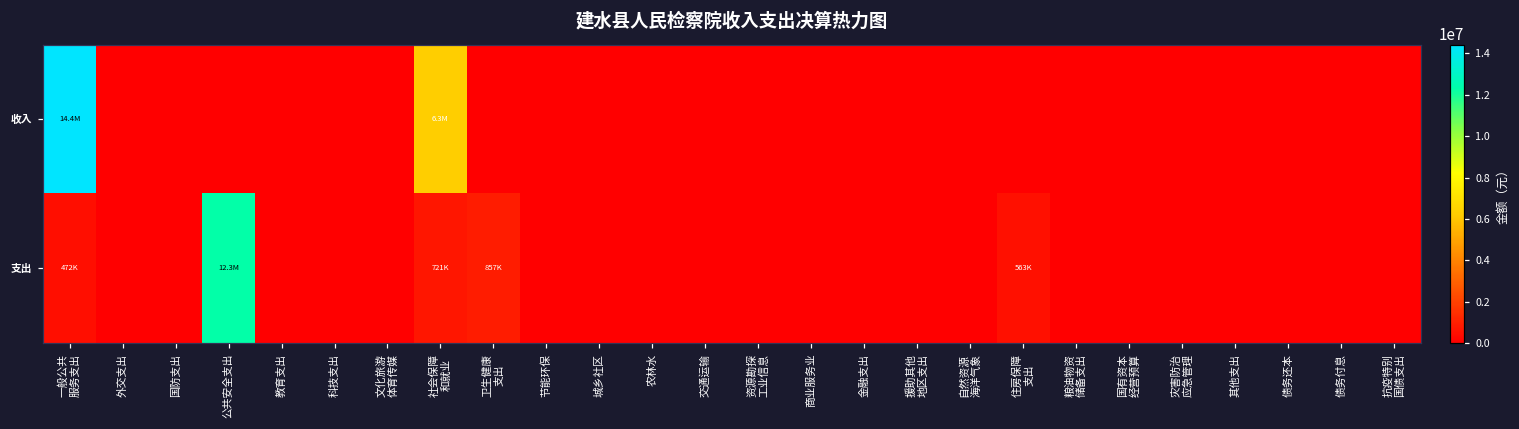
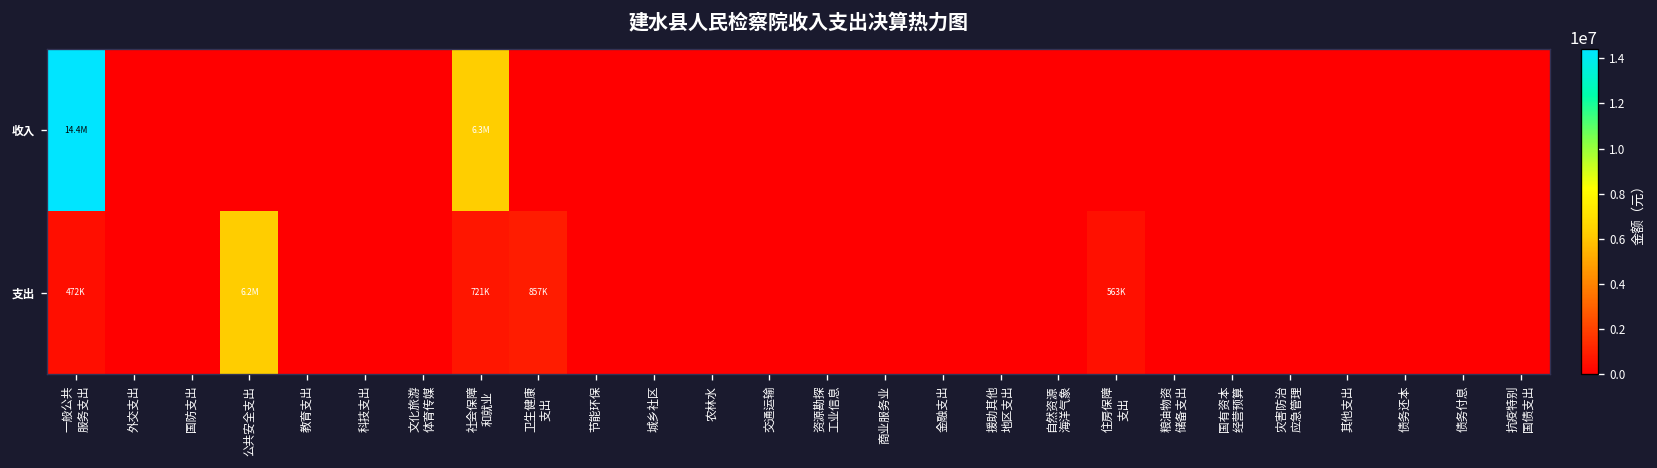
  {
    "收入": {
      "一般公共 服务支出": "14.4M",
      "社会保障 和就业": "6.3M"
    },
    "支出": {
      "一般公共 服务支出": "472K",
-     "公共安全支出": "12.3M",
+     "公共安全支出": "6.2M",
      "社会保障 和就业": "721K",
      "卫生健康 支出": "857K",
      "住房保障 支出": "563K"
    }
  }
